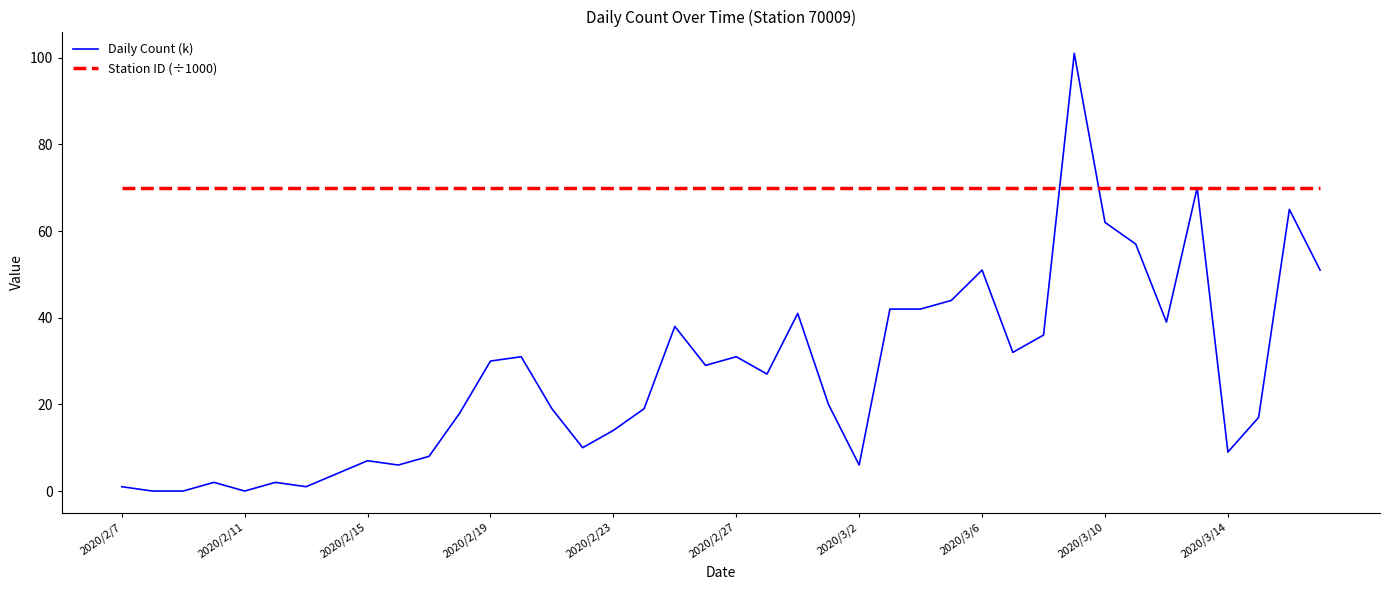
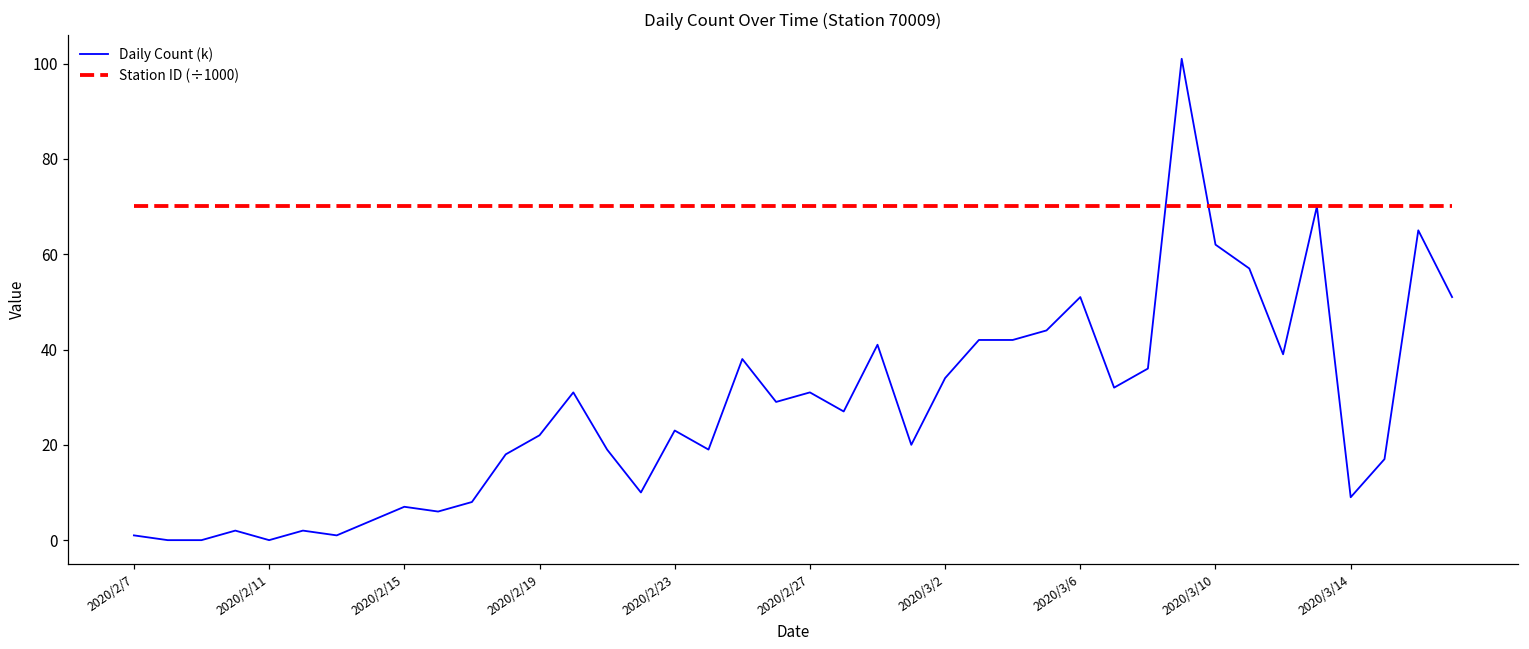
  {
    "Daily Count (k)": {
      "2020/2/7": 1,
      "2020/2/11": 0,
      "2020/2/15": 7,
-     "2020/2/19": 30,
-     "2020/2/23": 14,
+     "2020/2/19": 22,
+     "2020/2/23": 23,
      "2020/2/27": 31,
-     "2020/3/2": 6,
+     "2020/3/2": 34,
      "2020/3/6": 51,
      "2020/3/10": 62,
      "2020/3/14": 9
    },
    "Station ID (÷1000)": {
      "2020/2/7": 70,
      "2020/2/11": 70,
      "2020/2/15": 70,
      "2020/2/19": 70,
      "2020/2/23": 70,
      "2020/2/27": 70,
      "2020/3/2": 70,
      "2020/3/6": 70,
      "2020/3/10": 70,
      "2020/3/14": 70
    }
  }
